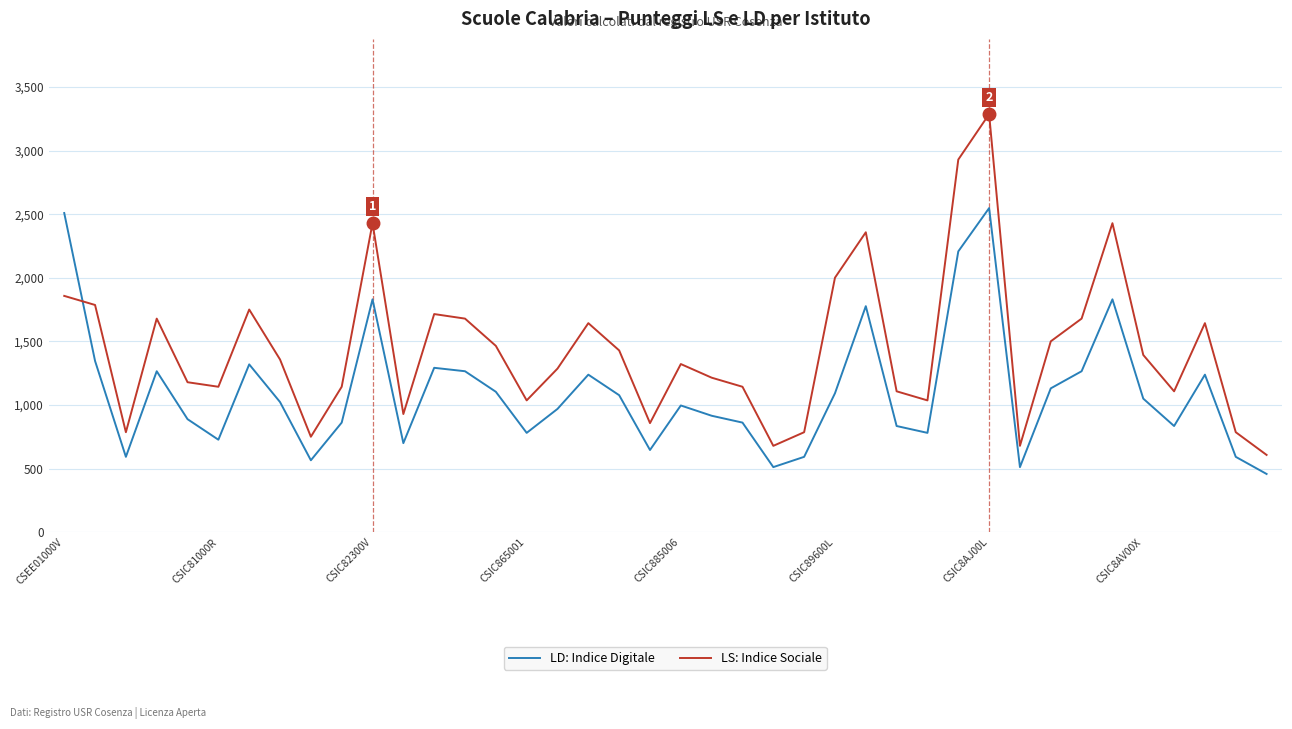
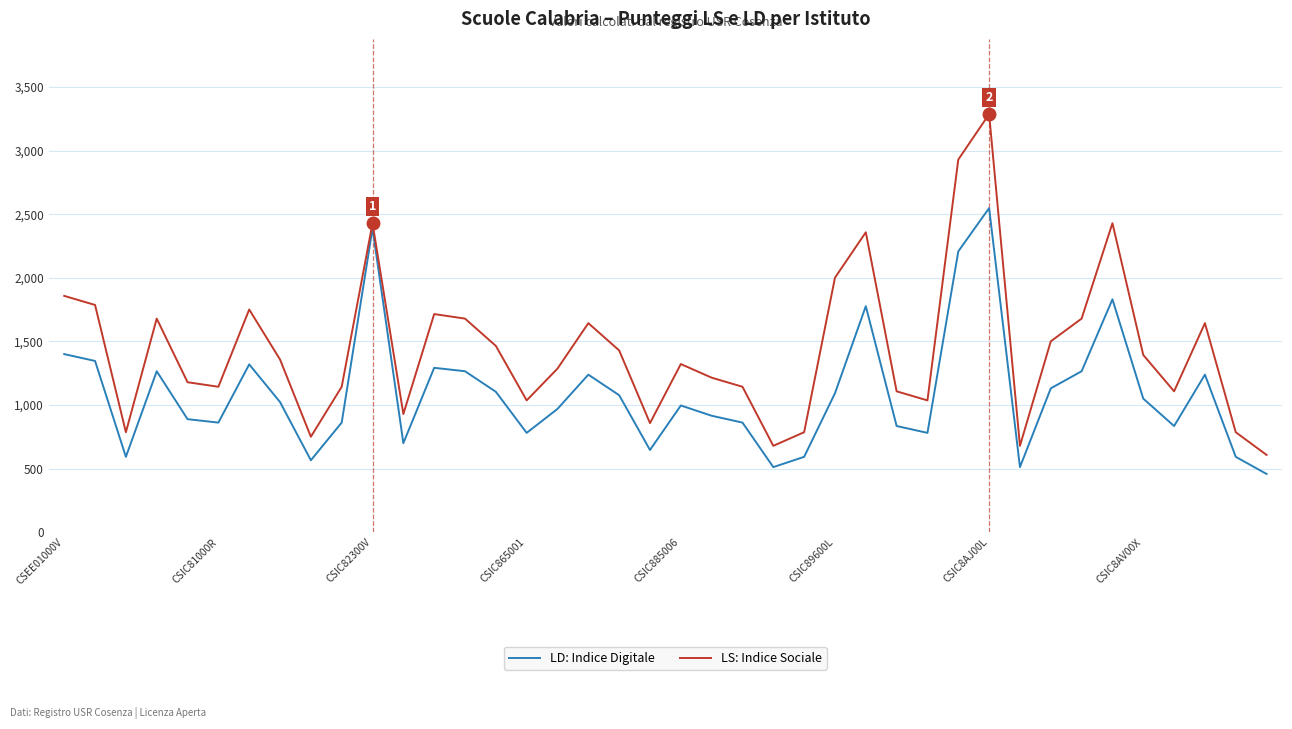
  {
    "LD: Indice Digitale": {
-     "CSEE01000V": "2,510",
-     "CSIC81000R": "730",
-     "CSIC82300V": "1,830",
+     "CSEE01000V": "1,400",
+     "CSIC81000R": "860",
+     "CSIC82300V": "2,390",
      "CSIC865001": "780",
      "CSIC885006": "1,000",
      "CSIC89600L": "1,090",
      "CSIC8AJ00L": "2,550",
      "CSIC8AV00X": "1,050"
    }
  }
